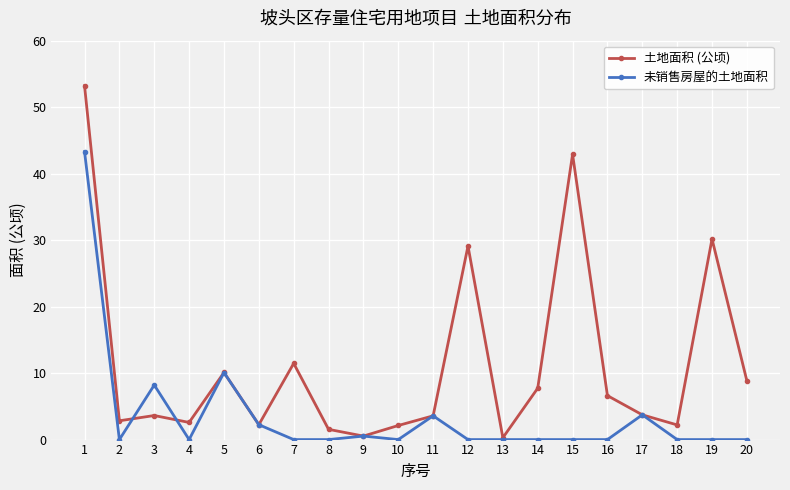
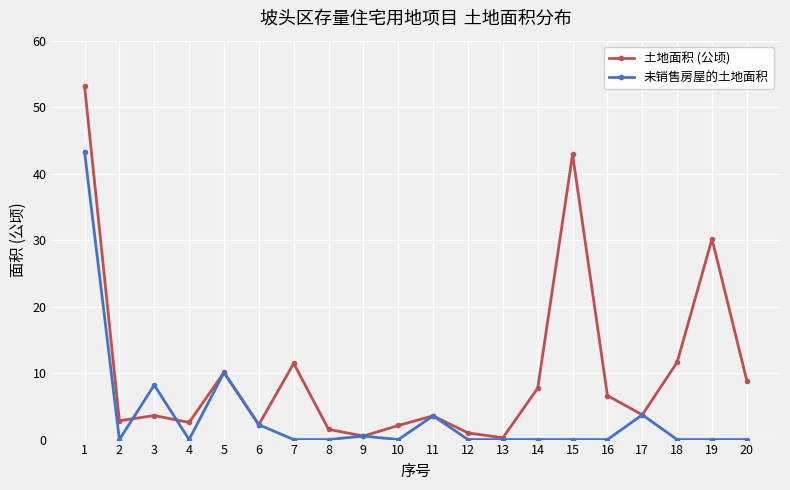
  {
    "土地面积 (公顷)": {
      "1": 53,
      "2": 3,
      "3": 4,
      "4": 3,
      "7": 11,
      "8": 2,
      "10": 2,
-     "12": 29,
+     "12": 1,
      "14": 8,
      "15": 43,
      "16": 7,
-     "18": 2,
+     "18": 12,
      "19": 30,
      "20": 9
    },
    "未销售房屋的土地面积": {
      "1": 43,
      "2": 0,
      "3": 8,
      "4": 0,
      "7": 0,
      "8": 0,
      "10": 0,
      "12": 0,
      "14": 0,
      "15": 0,
      "16": 0,
      "18": 0,
      "19": 0,
      "20": 0
    }
  }
